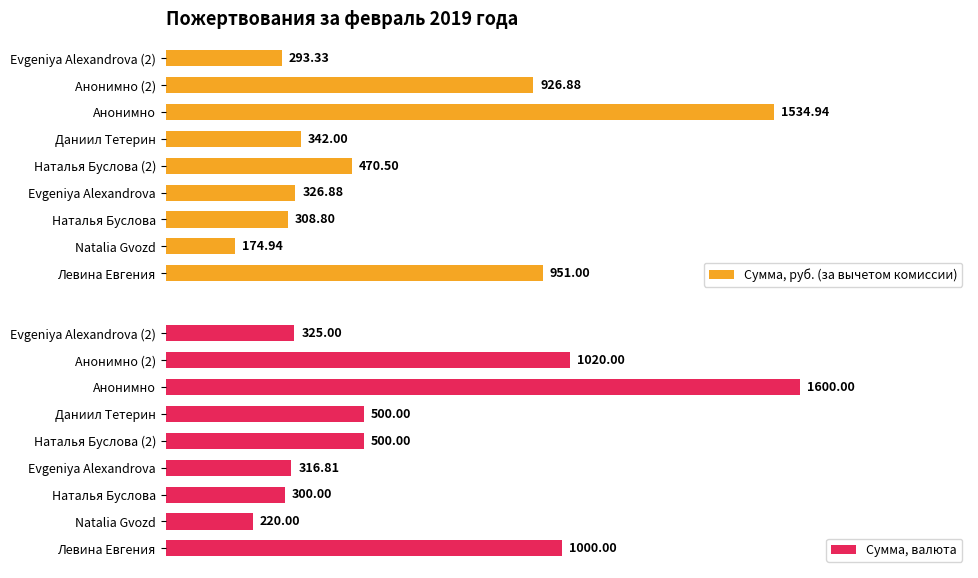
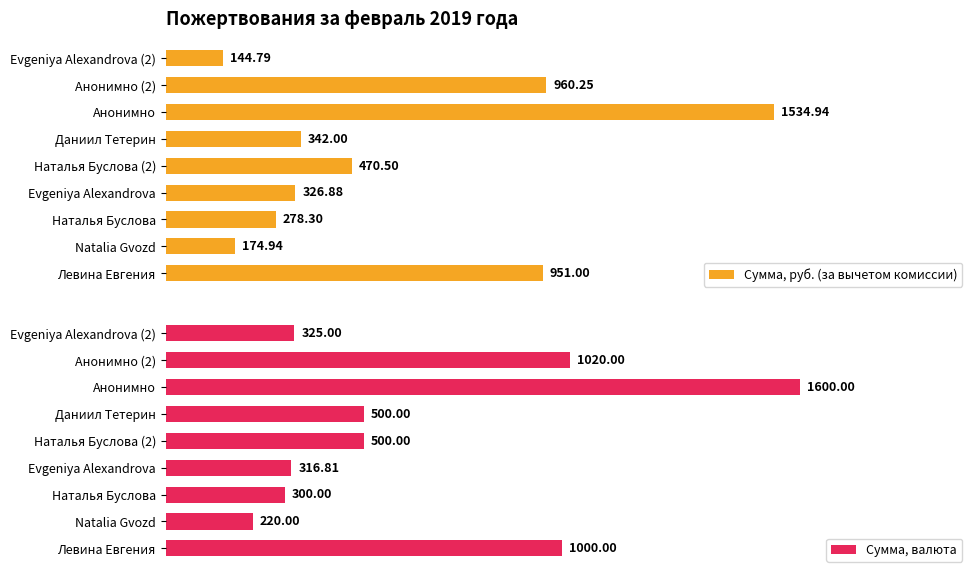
  {
    "Пожертвования за февраль 2019 года": {
-     "Evgeniya Alexandrova (2)": 293.33,
-     "Анонимно (2)": 926.88,
+     "Evgeniya Alexandrova (2)": 144.79,
+     "Анонимно (2)": 960.25,
      "Анонимно": 1534.94,
      "Даниил Тетерин": 342.00,
      "Наталья Буслова (2)": 470.50,
      "Evgeniya Alexandrova": 326.88,
-     "Наталья Буслова": 308.80,
+     "Наталья Буслова": 278.30,
      "Natalia Gvozd": 174.94,
      "Левина Евгения": 951.00
    }
  }
